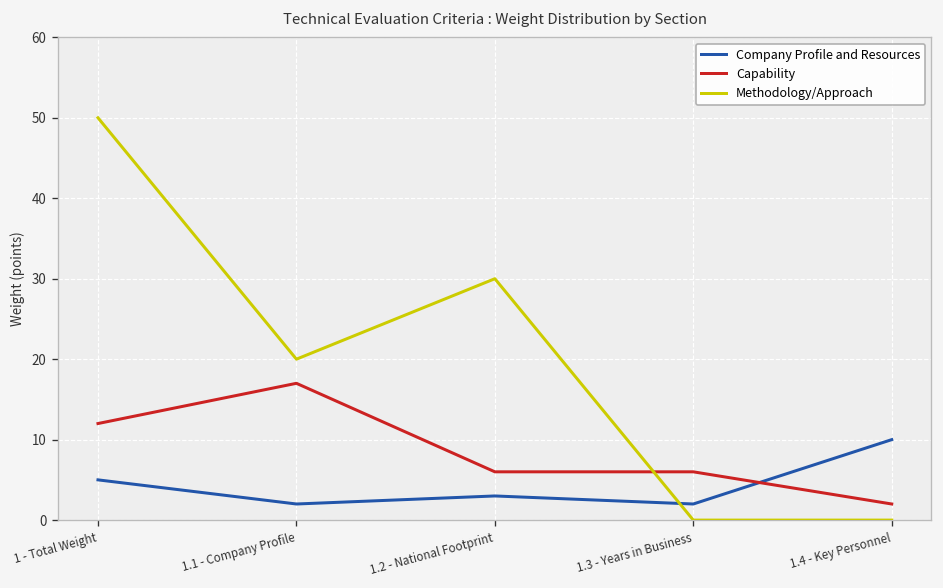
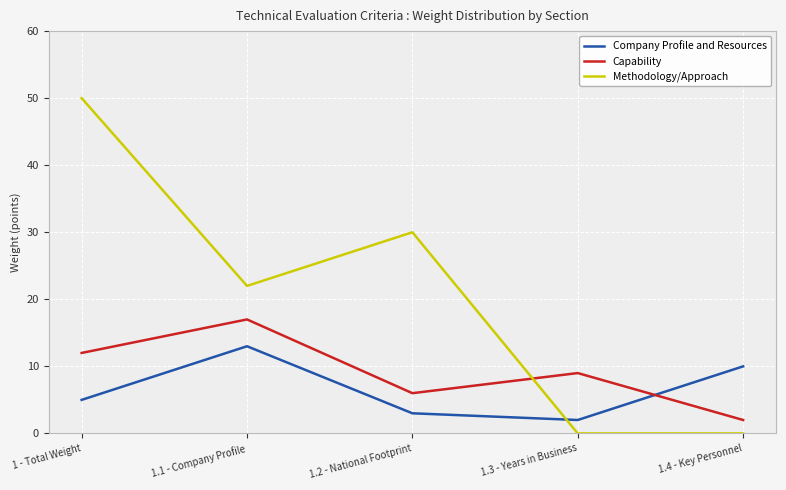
  {
    "Company Profile and Resources": {
      "1 - Total Weight": 5,
-     "1.1 - Company Profile": 2,
+     "1.1 - Company Profile": 13,
      "1.2 - National Footprint": 3,
      "1.3 - Years in Business": 2,
      "1.4 - Key Personnel": 10
    },
    "Capability": {
      "1 - Total Weight": 12,
      "1.1 - Company Profile": 17,
      "1.2 - National Footprint": 6,
-     "1.3 - Years in Business": 6,
+     "1.3 - Years in Business": 9,
      "1.4 - Key Personnel": 2
    },
    "Methodology/Approach": {
      "1 - Total Weight": 50,
-     "1.1 - Company Profile": 20,
+     "1.1 - Company Profile": 22,
      "1.2 - National Footprint": 30,
      "1.3 - Years in Business": 0,
      "1.4 - Key Personnel": 0
    }
  }
